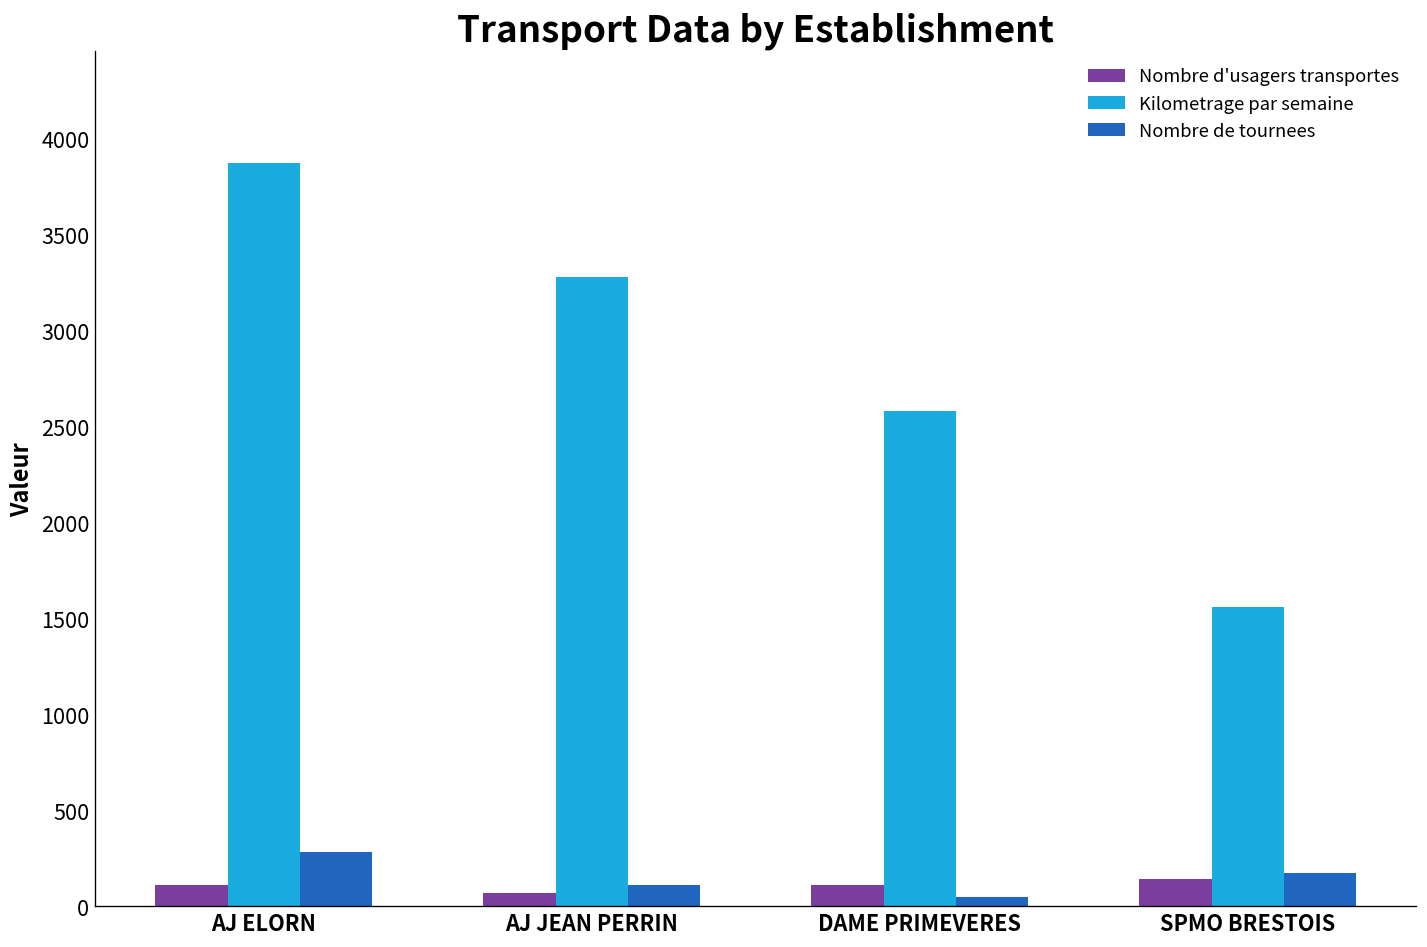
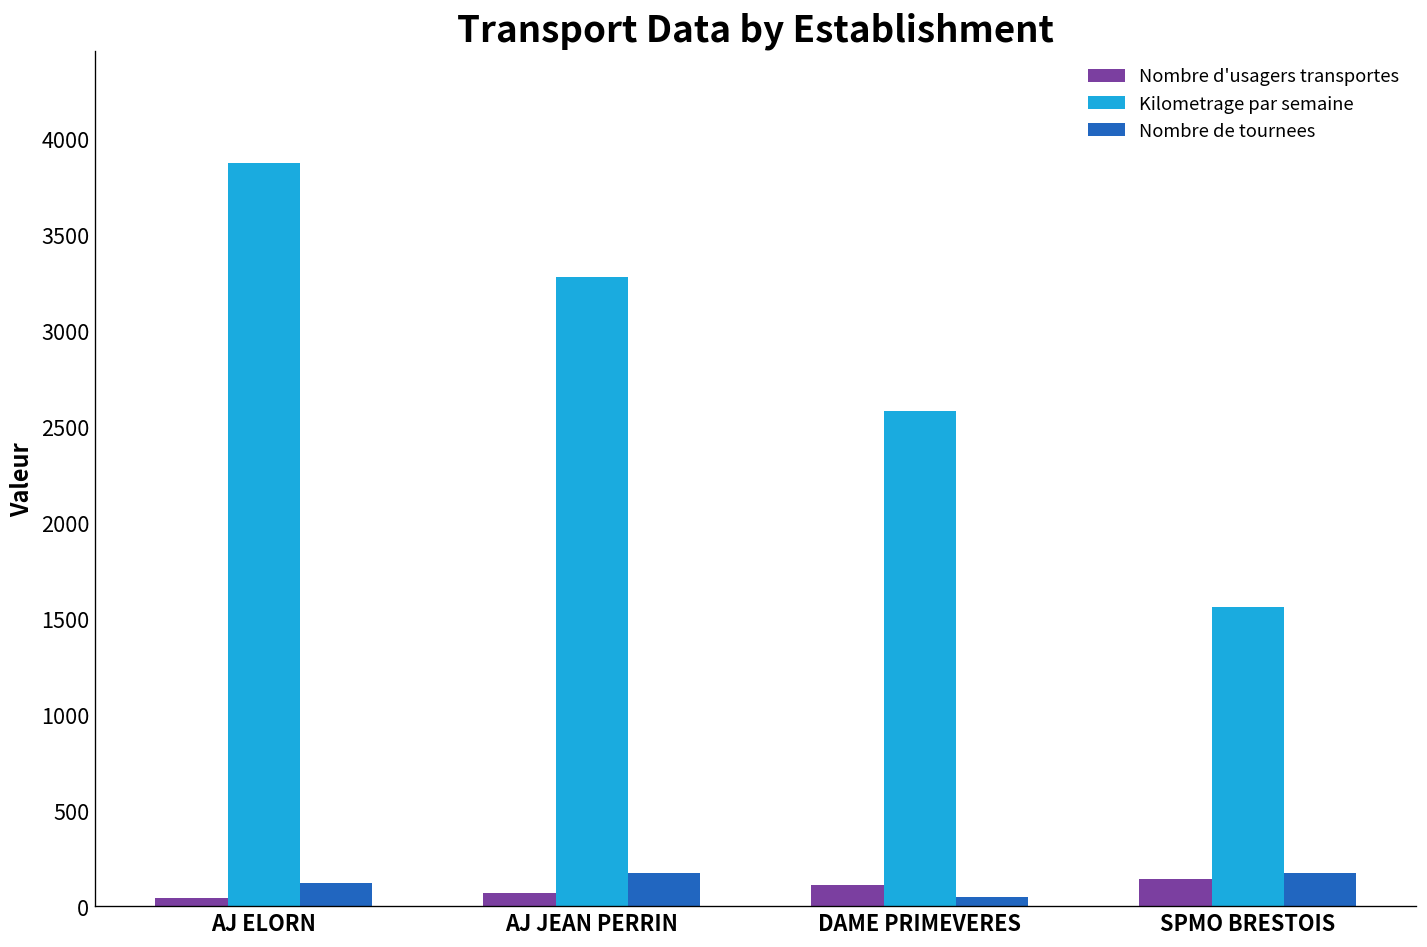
  {
    "Nombre d'usagers transportes": {
-     "AJ ELORN": 110,
+     "AJ ELORN": 40,
      "AJ JEAN PERRIN": 70,
      "DAME PRIMEVERES": 110,
      "SPMO BRESTOIS": 140
    },
    "Kilometrage par semaine": {
      "AJ ELORN": 3880,
      "AJ JEAN PERRIN": 3280,
      "DAME PRIMEVERES": 2580,
      "SPMO BRESTOIS": 1560
    },
    "Nombre de tournees": {
-     "AJ ELORN": 280,
-     "AJ JEAN PERRIN": 110,
+     "AJ ELORN": 120,
+     "AJ JEAN PERRIN": 170,
      "DAME PRIMEVERES": 50,
      "SPMO BRESTOIS": 170
    }
  }
